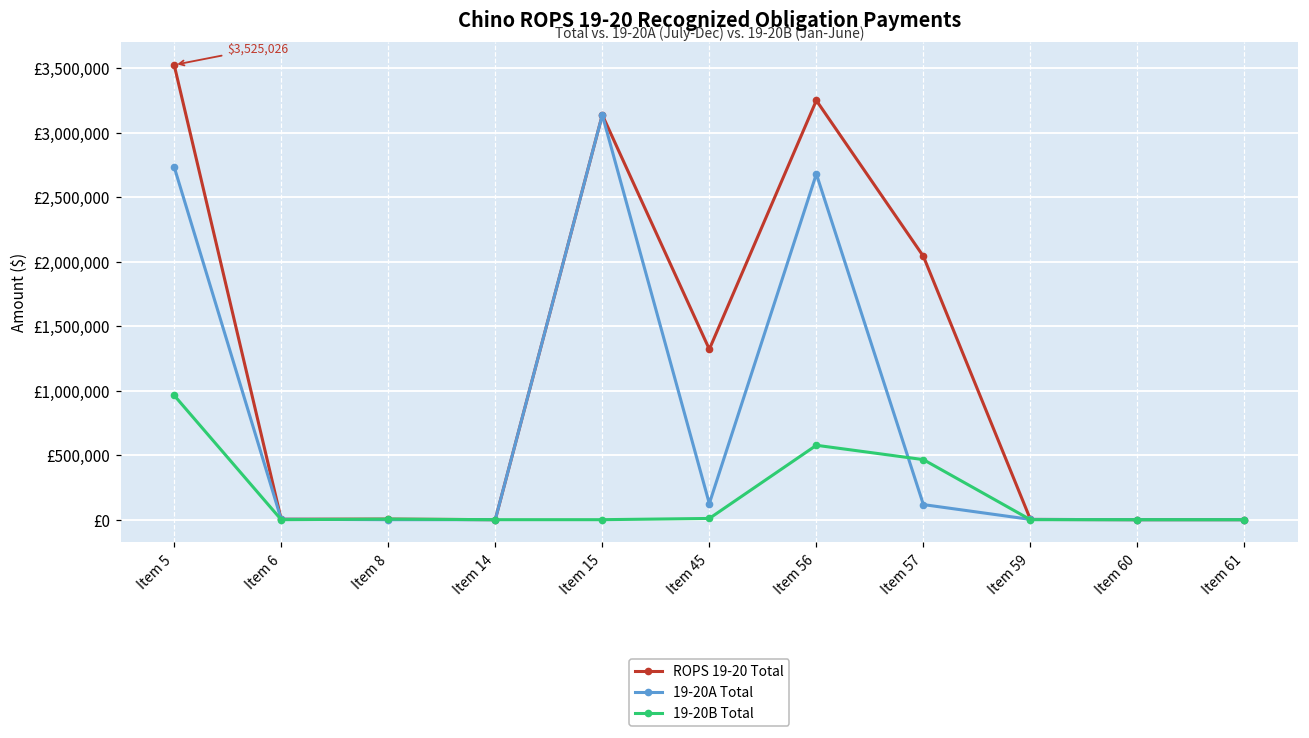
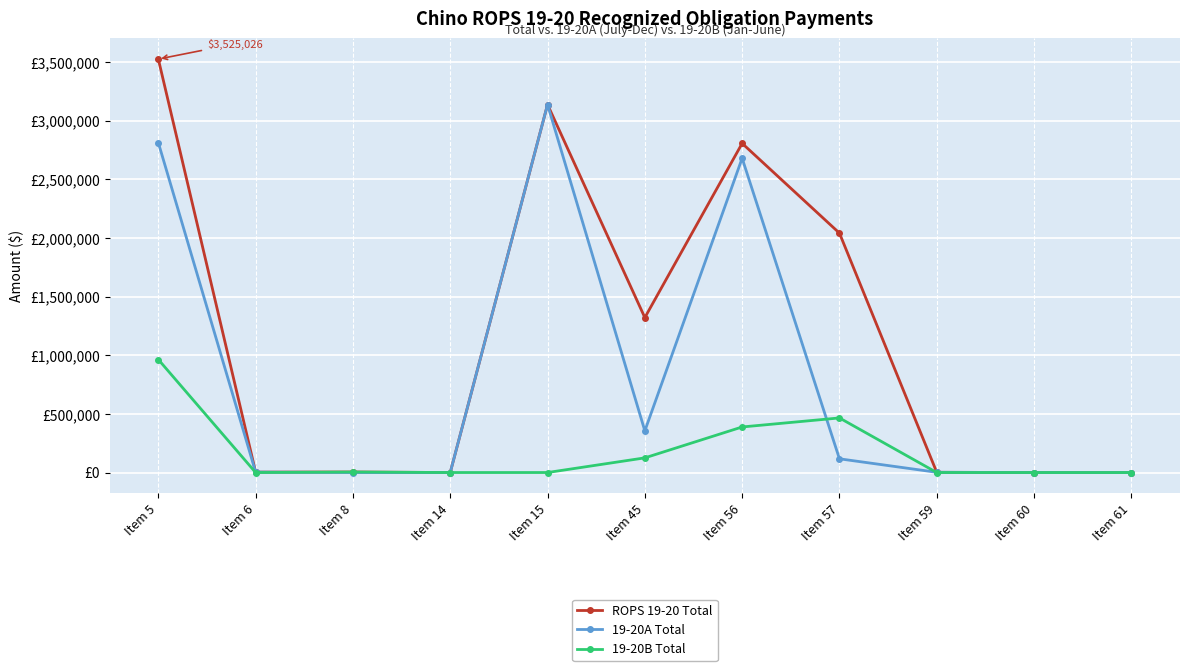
  {
    "ROPS 19-20 Total": {
      "Item 45": "£1,320,000",
-     "Item 56": "£3,250,000",
+     "Item 56": "£2,810,000",
      "Item 57": "£2,040,000"
    },
    "19-20A Total": {
-     "Item 5": "£2,730,000",
-     "Item 45": "£130,000",
+     "Item 5": "£2,810,000",
+     "Item 45": "£360,000",
      "Item 56": "£2,680,000",
      "Item 57": "£120,000"
    },
    "19-20B Total": {
      "Item 5": "£960,000",
      "Item 15": "£0",
-     "Item 45": "£10,000",
-     "Item 56": "£580,000",
+     "Item 45": "£130,000",
+     "Item 56": "£390,000",
      "Item 57": "£470,000"
    }
  }
